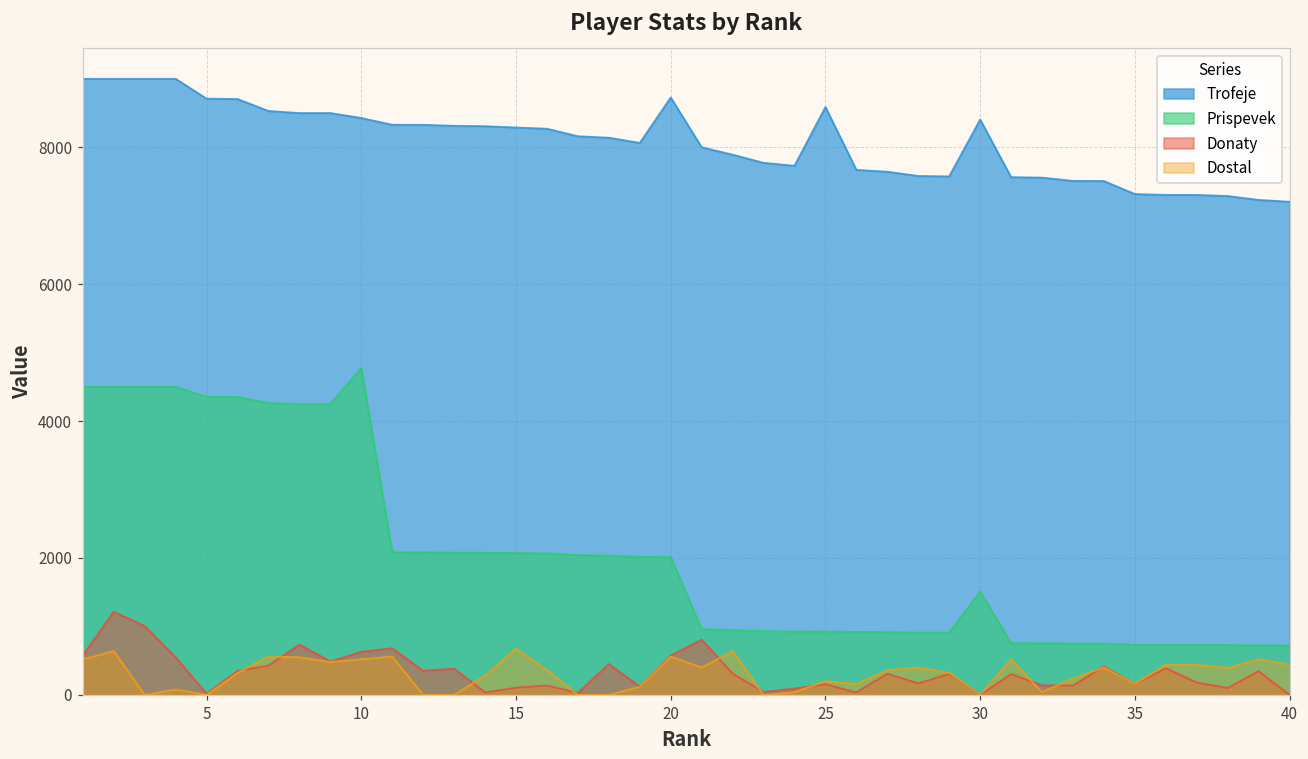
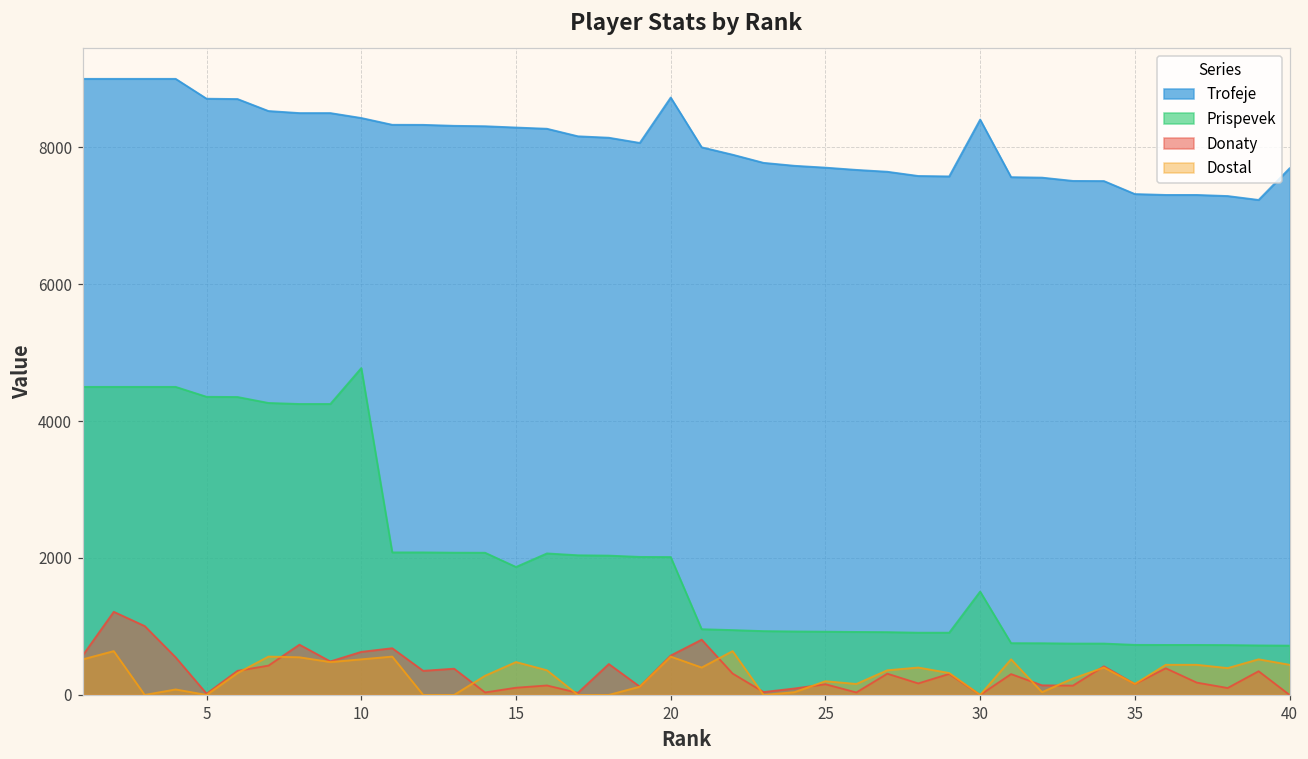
  {
    "Trofeje": {
      "5": 8700,
      "10": 8400,
      "15": 8300,
      "20": 8700,
-     "25": 8600,
+     "25": 7700,
      "30": 8400,
      "35": 7300,
-     "40": 7200
+     "40": 7700
    },
    "Prispevek": {
      "5": 4400,
      "10": 4800,
-     "15": 2100,
+     "15": 1900,
      "20": 2000,
      "25": 900,
      "30": 1500,
      "35": 700,
      "40": 700
    },
    "Donaty": {
      "10": 600,
      "15": 100,
      "25": 200,
      "40": 0
    },
    "Dostal": {
      "10": 500,
-     "15": 700,
+     "15": 500,
      "25": 200,
      "40": 400
    }
  }
